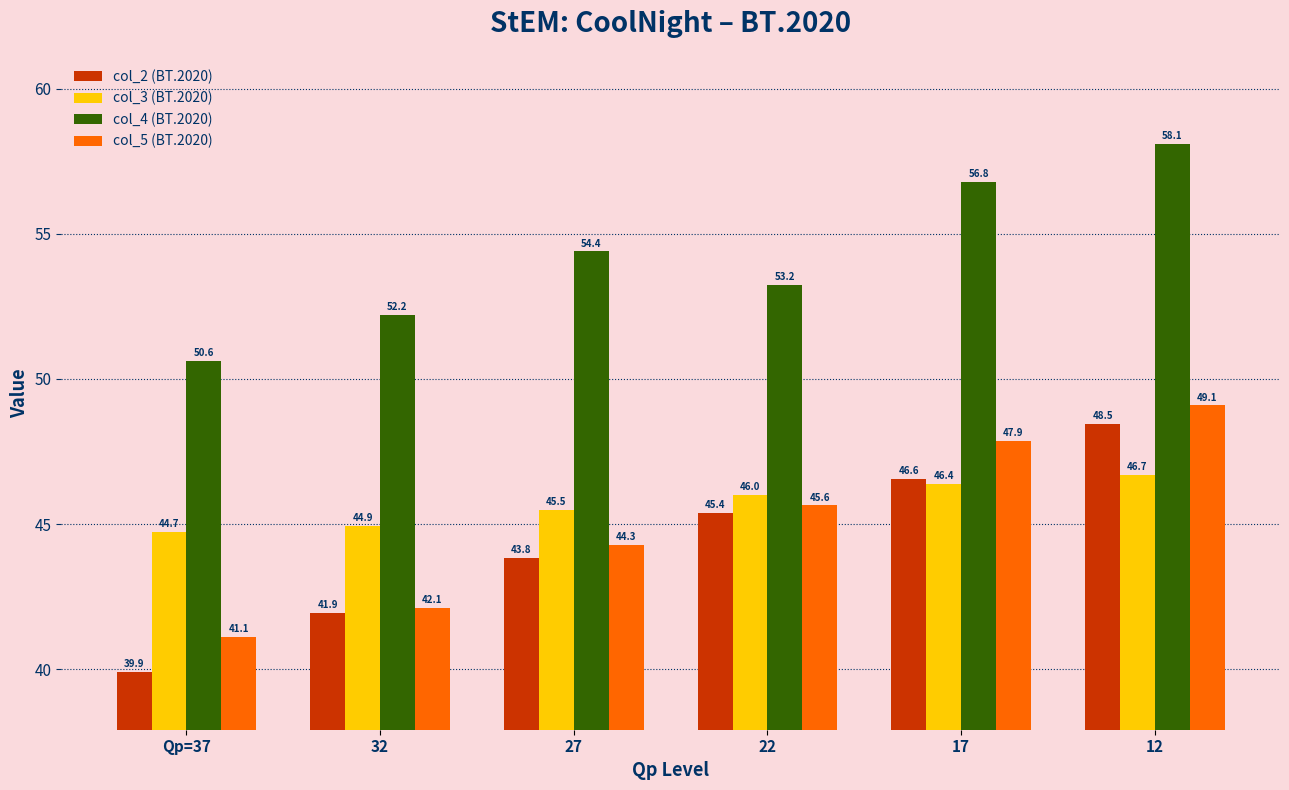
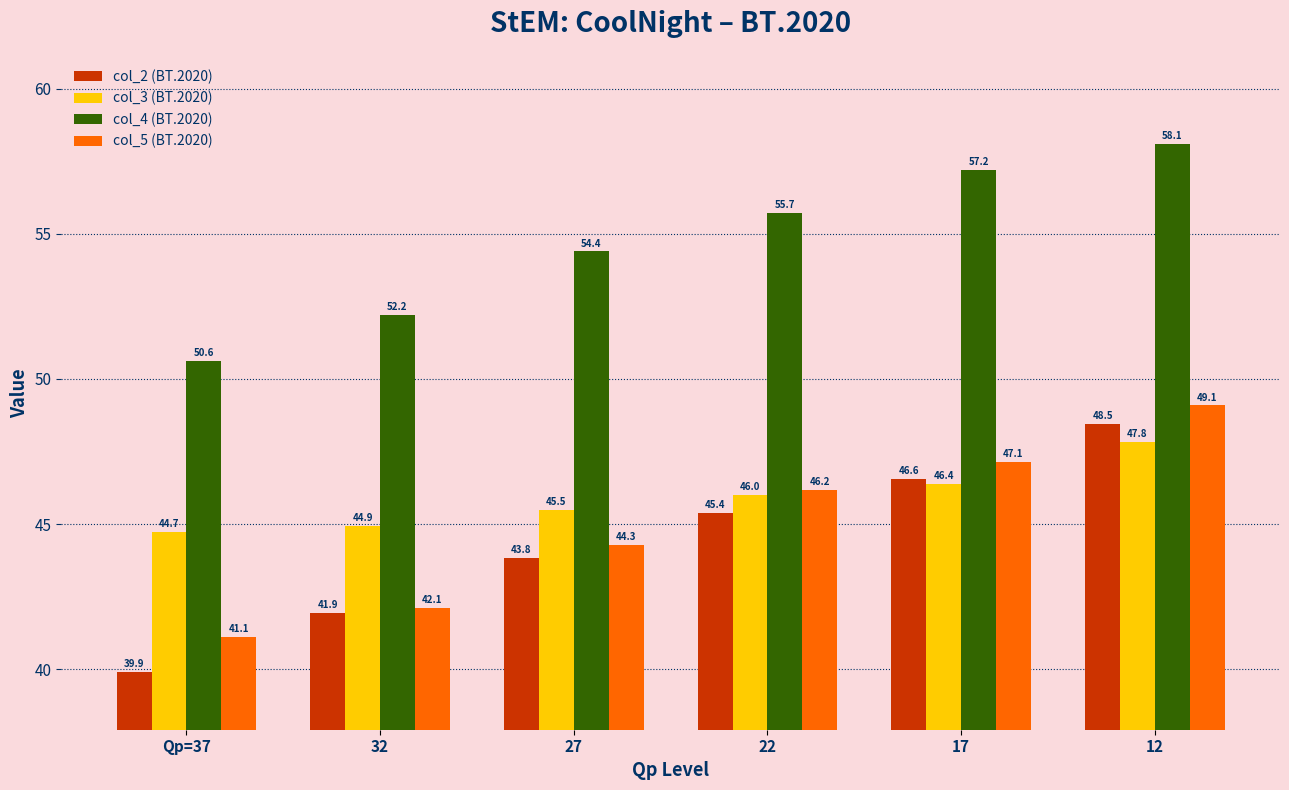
  {
    "col_2 (BT.2020)": {
      "Qp=37": 39.9,
      "32": 41.9,
      "27": 43.8,
      "22": 45.4,
      "17": 46.6,
      "12": 48.5
    },
    "col_3 (BT.2020)": {
      "Qp=37": 44.7,
      "32": 44.9,
      "27": 45.5,
      "22": 46.0,
      "17": 46.4,
-     "12": 46.7
+     "12": 47.8
    },
    "col_4 (BT.2020)": {
      "Qp=37": 50.6,
      "32": 52.2,
      "27": 54.4,
-     "22": 53.2,
-     "17": 56.8,
+     "22": 55.7,
+     "17": 57.2,
      "12": 58.1
    },
    "col_5 (BT.2020)": {
      "Qp=37": 41.1,
      "32": 42.1,
      "27": 44.3,
-     "22": 45.6,
-     "17": 47.9,
+     "22": 46.2,
+     "17": 47.1,
      "12": 49.1
    }
  }
